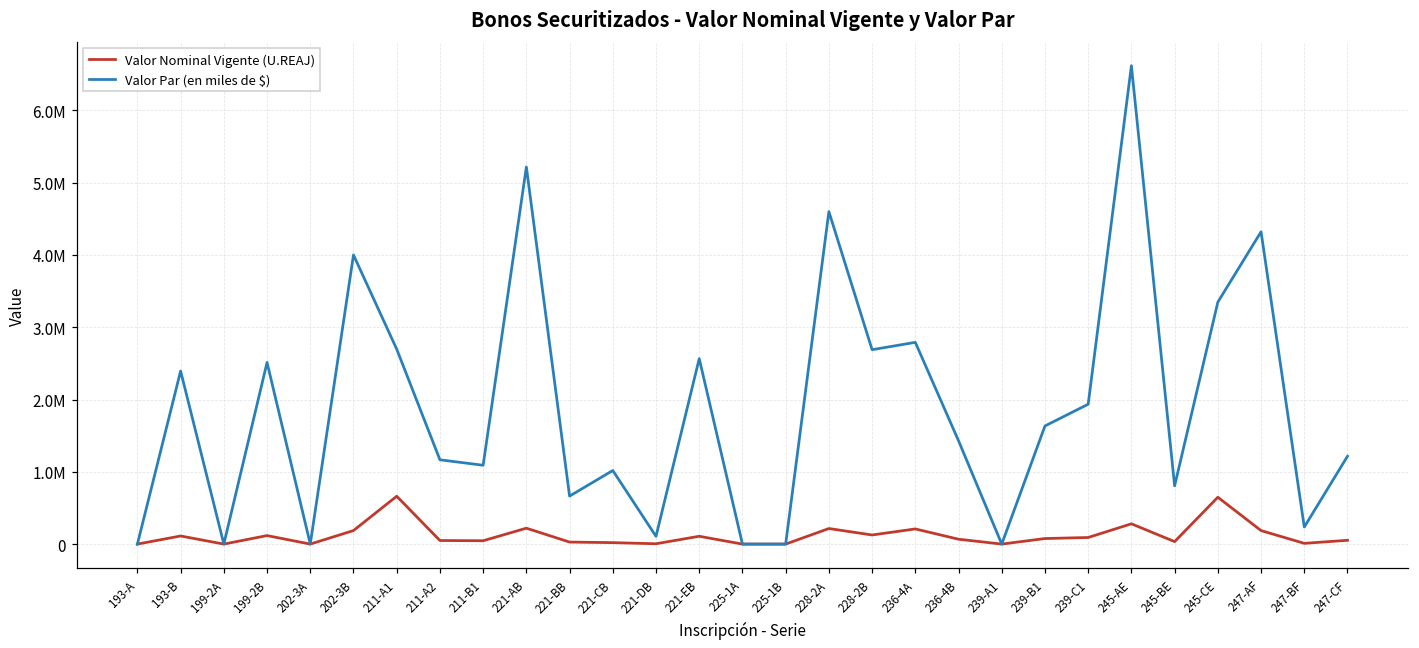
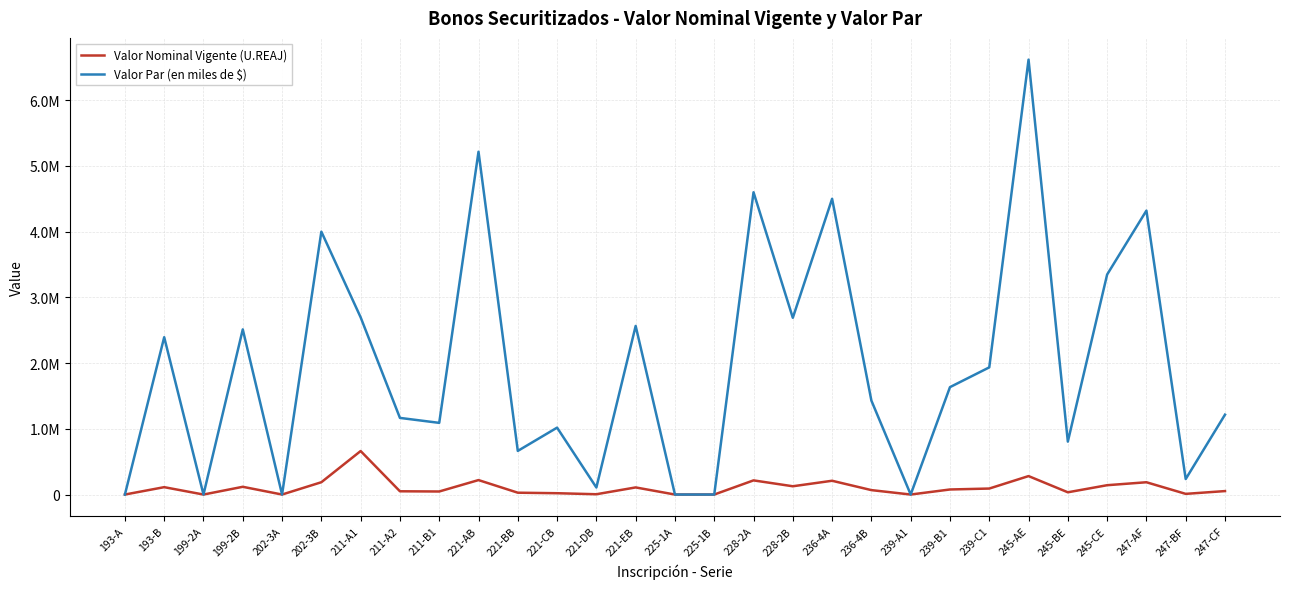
  {
    "Valor Nominal Vigente (U.REAJ)": {
      "193-B": 100000,
      "199-2B": 100000,
      "202-3B": 200000,
      "211-A1": 700000,
      "211-A2": 0,
      "211-B1": 0,
      "221-AB": 200000,
      "221-BB": 0,
      "221-CB": 0,
      "221-DB": 0,
      "221-EB": 100000,
      "228-2A": 200000,
      "228-2B": 100000,
      "236-4A": 200000,
      "236-4B": 100000,
      "239-B1": 100000,
      "239-C1": 100000,
      "245-AE": 300000,
      "245-BE": 0,
-     "245-CE": 600000,
+     "245-CE": 100000,
      "247-AF": 200000,
      "247-BF": 0,
      "247-CF": 100000
    },
    "Valor Par (en miles de $)": {
      "193-B": 2400000,
      "199-2B": 2500000,
      "202-3B": 4000000,
      "211-A1": 2700000,
      "211-A2": 1200000,
      "211-B1": 1100000,
      "221-AB": 5200000,
      "221-BB": 700000,
      "221-CB": 1000000,
      "221-DB": 100000,
      "221-EB": 2600000,
      "228-2A": 4600000,
      "228-2B": 2700000,
-     "236-4A": 2800000,
+     "236-4A": 4500000,
      "236-4B": 1400000,
      "239-B1": 1600000,
      "239-C1": 1900000,
      "245-AE": 6600000,
      "245-BE": 800000,
      "245-CE": 3300000,
      "247-AF": 4300000,
      "247-BF": 200000,
      "247-CF": 1200000
    }
  }
